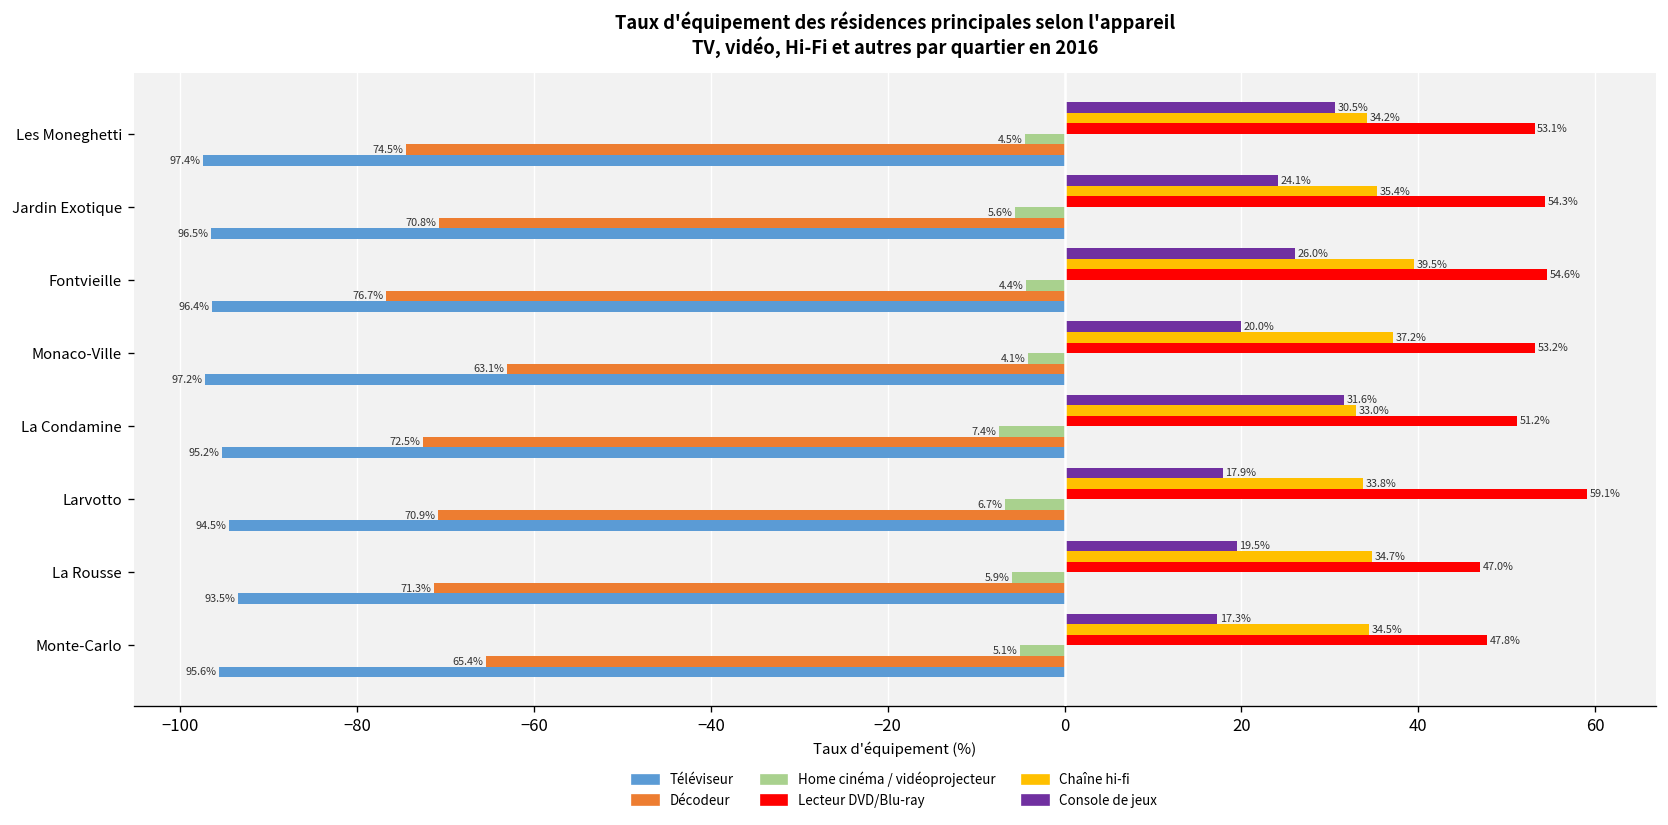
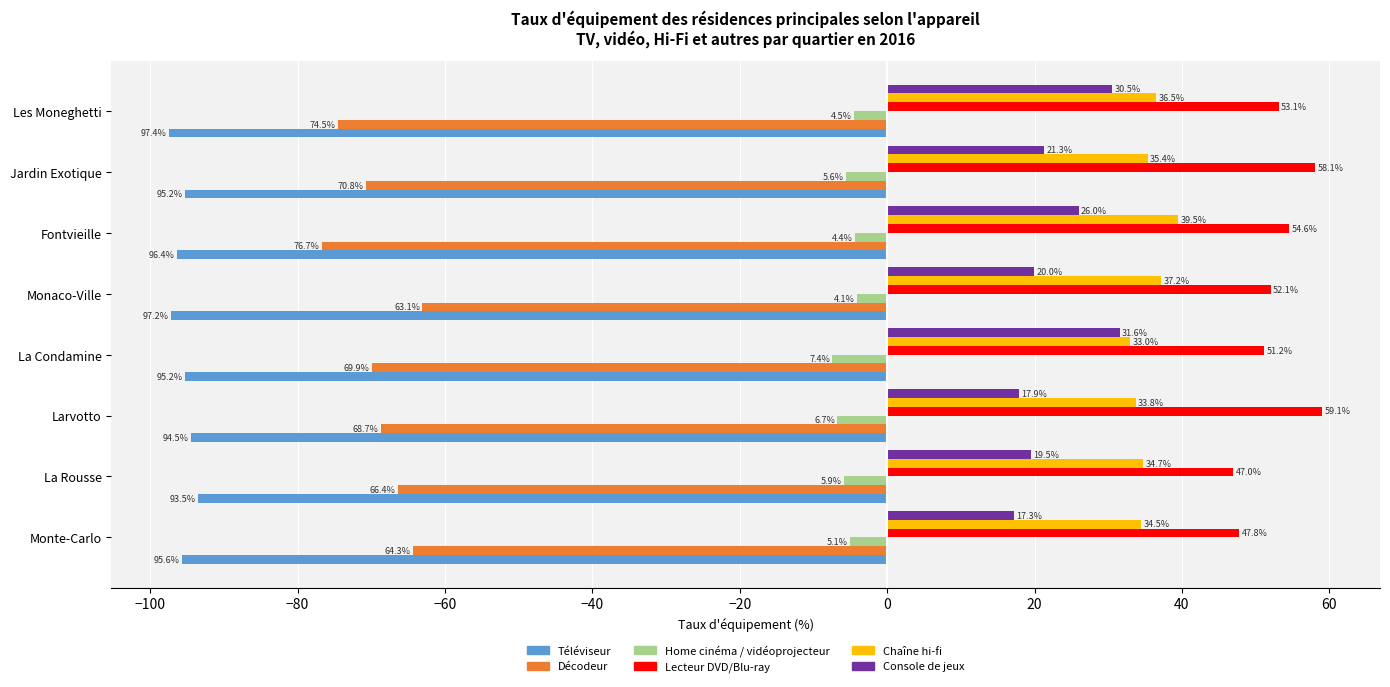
  {
    "Téléviseur": {
-     "Jardin Exotique": "96.5%"
+     "Jardin Exotique": "95.2%"
    },
    "Décodeur": {
-     "La Condamine": "72.5%",
-     "Larvotto": "70.9%",
-     "La Rousse": "71.3%",
-     "Monte-Carlo": "65.4%"
+     "La Condamine": "69.9%",
+     "Larvotto": "68.7%",
+     "La Rousse": "66.4%",
+     "Monte-Carlo": "64.3%"
    },
    "Lecteur DVD/Blu-ray": {
      "Les Moneghetti": "53.1%",
-     "Jardin Exotique": "54.3%",
+     "Jardin Exotique": "58.1%",
      "Fontvieille": "54.6%",
-     "Monaco-Ville": "53.2%",
+     "Monaco-Ville": "52.1%",
      "La Condamine": "51.2%",
      "Larvotto": "59.1%",
      "La Rousse": "47.0%",
      "Monte-Carlo": "47.8%"
    },
    "Chaîne hi-fi": {
-     "Les Moneghetti": "34.2%",
+     "Les Moneghetti": "36.5%",
      "Jardin Exotique": "35.4%",
      "Fontvieille": "39.5%",
      "Monaco-Ville": "37.2%",
      "La Condamine": "33.0%",
      "Larvotto": "33.8%",
      "La Rousse": "34.7%",
      "Monte-Carlo": "34.5%"
    },
    "Console de jeux": {
      "Les Moneghetti": "30.5%",
-     "Jardin Exotique": "24.1%",
+     "Jardin Exotique": "21.3%",
      "Fontvieille": "26.0%",
      "Monaco-Ville": "20.0%",
      "La Condamine": "31.6%",
      "Larvotto": "17.9%",
      "La Rousse": "19.5%",
      "Monte-Carlo": "17.3%"
    }
  }
